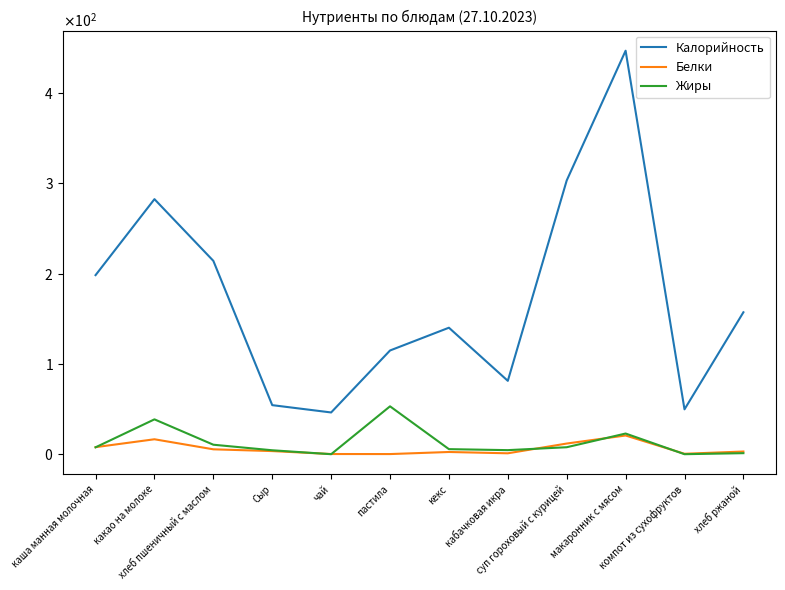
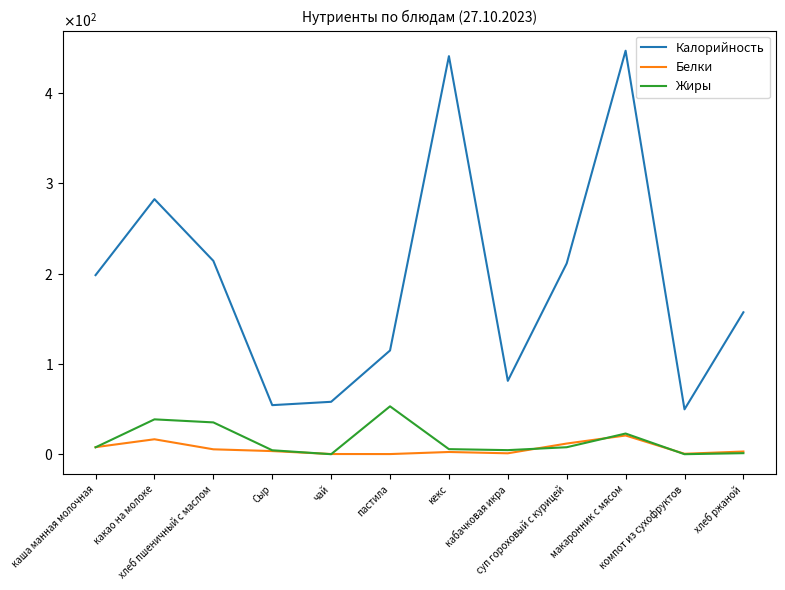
  {
    "Калорийность": {
      "каша манная молочная": 200,
      "какао на молоке": 280,
      "хлеб пшеничный с маслом": 210,
      "Сыр": 50,
-     "чай": 50,
+     "чай": 60,
      "пастила": 110,
-     "кекс": 140,
+     "кекс": 440,
      "кабачковая икра": 80,
-     "суп гороховый с курицей": 300,
+     "суп гороховый с курицей": 210,
      "макаронник с мясом": 450,
      "компот из сухофруктов": 50,
      "хлеб ржаной": 160
    },
    "Белки": {
      "какао на молоке": 20,
      "хлеб пшеничный с маслом": 10,
      "пастила": 0,
      "кекс": 0,
      "кабачковая икра": 0,
      "суп гороховый с курицей": 10
    },
    "Жиры": {
      "какао на молоке": 40,
-     "хлеб пшеничный с маслом": 10,
+     "хлеб пшеничный с маслом": 40,
      "пастила": 50,
      "кекс": 10,
      "кабачковая икра": 0,
      "суп гороховый с курицей": 10
    }
  }
